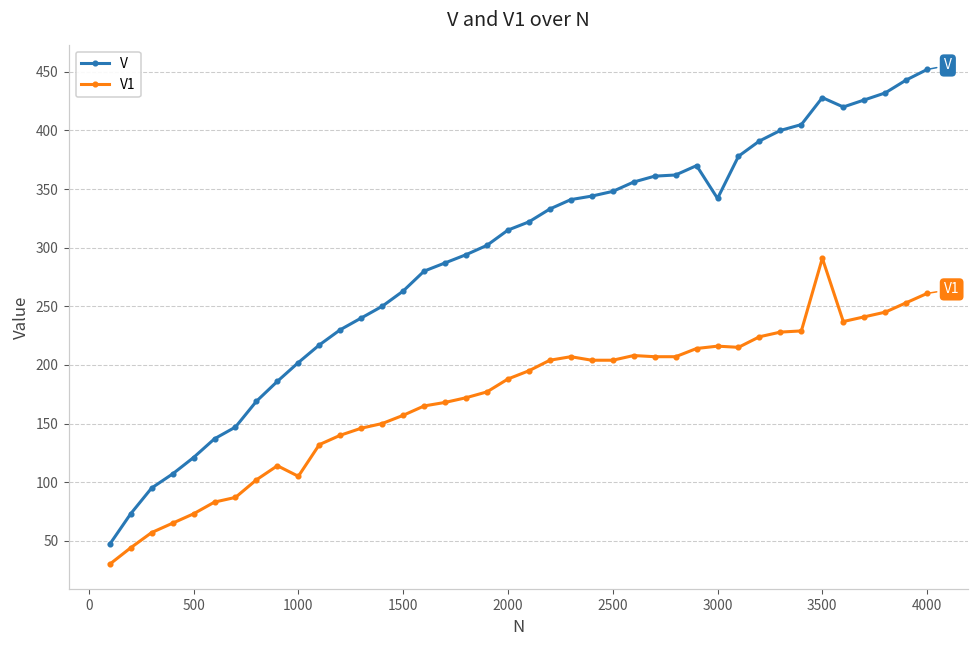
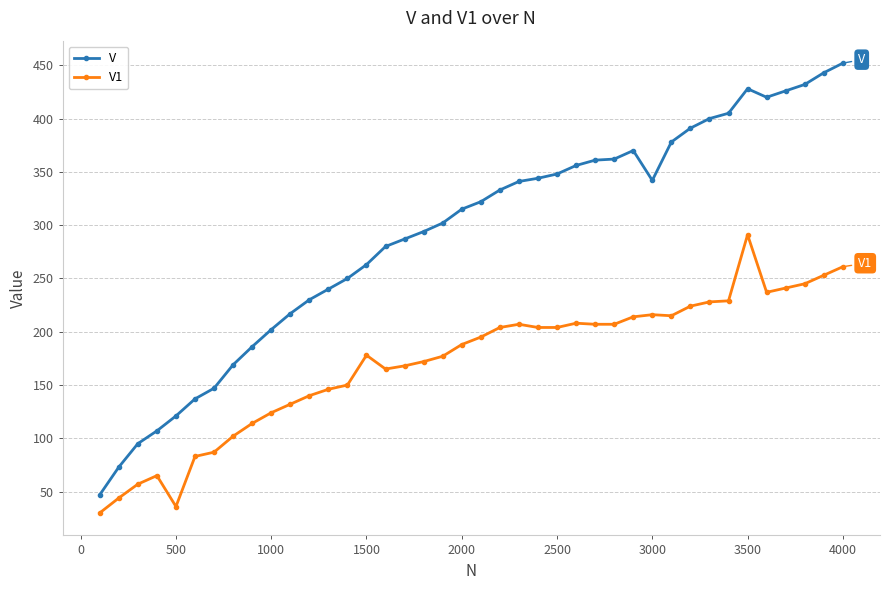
  {
    "V": {
      "500": 121,
      "1000": 202,
      "1500": 263,
      "2000": 315,
      "2500": 348,
      "3000": 342,
      "3500": 428,
      "4000": 452
    },
    "V1": {
-     "500": 73,
-     "1000": 105,
-     "1500": 157,
+     "500": 36,
+     "1000": 124,
+     "1500": 178,
      "2000": 188,
      "2500": 204,
      "3000": 216,
      "3500": 291,
      "4000": 261
    }
  }
